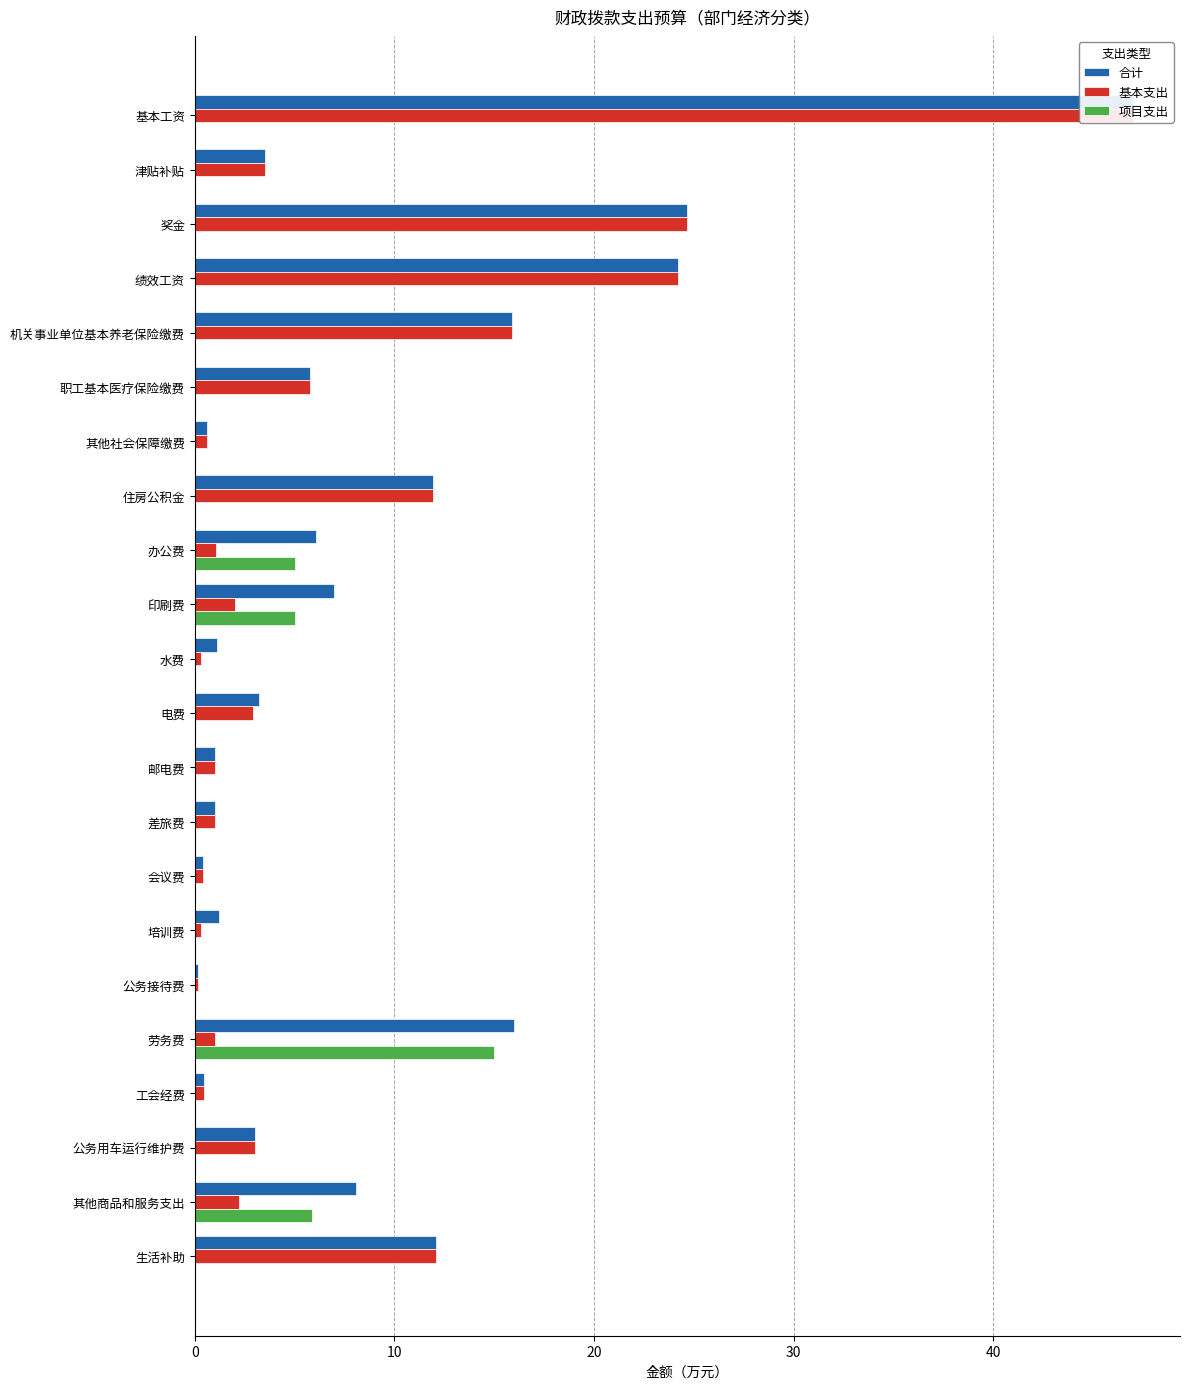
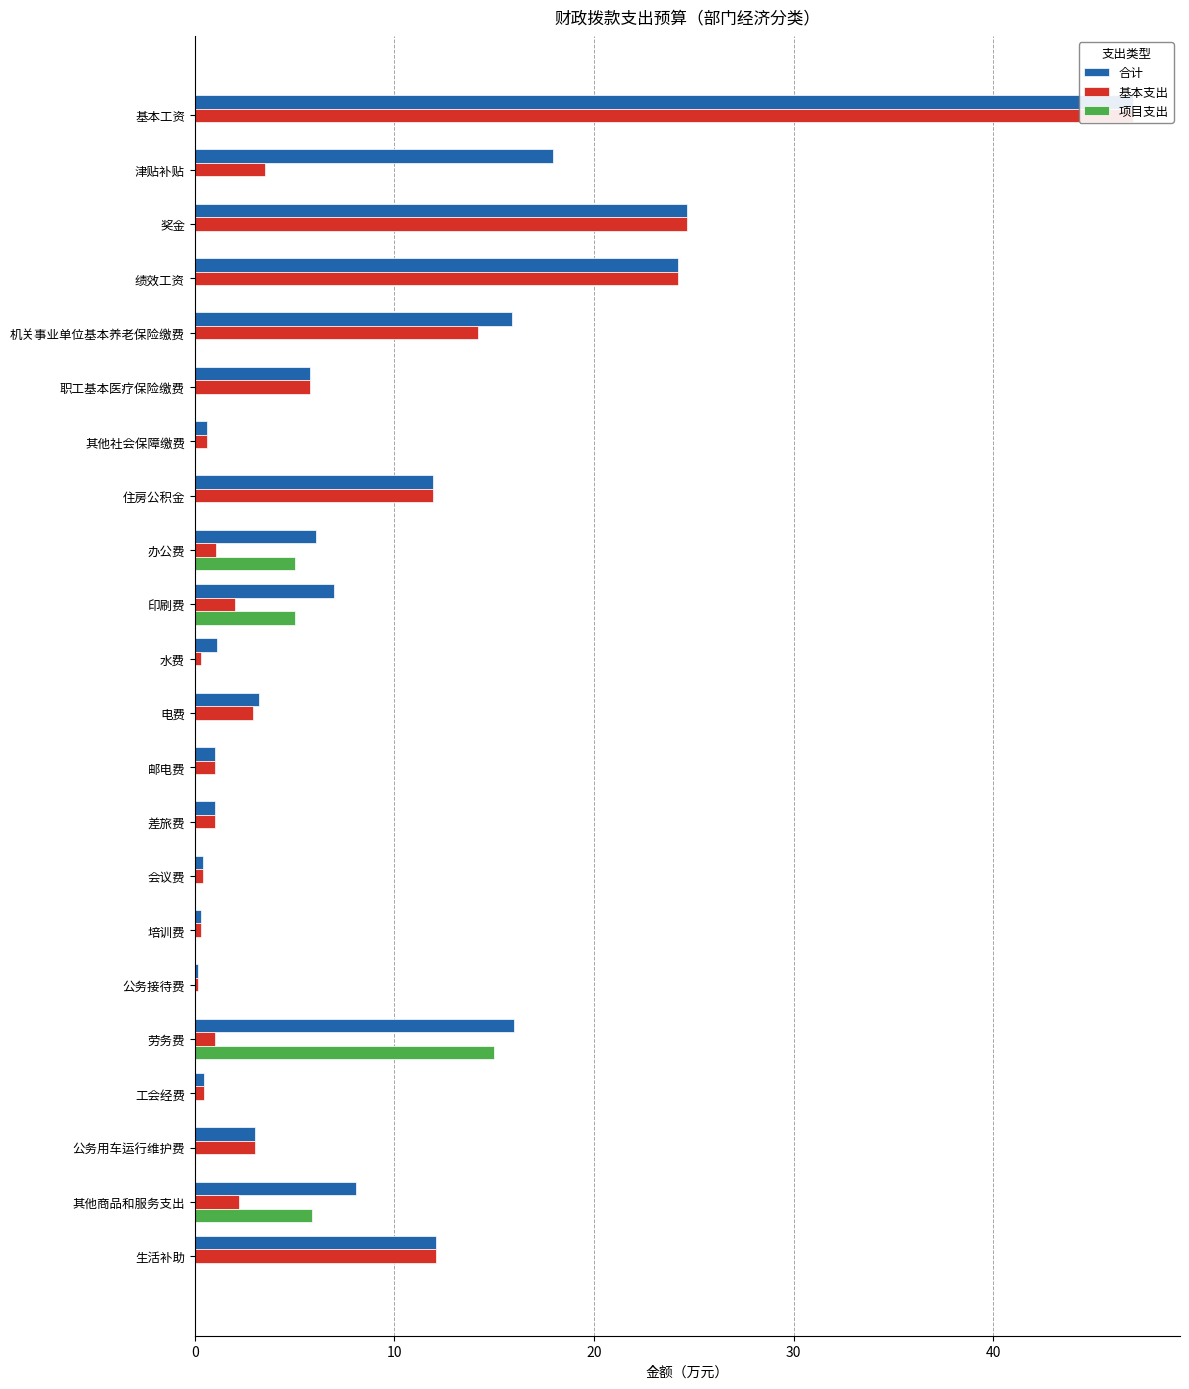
  {
    "合计": {
-     "津贴补贴": 3.5,
+     "津贴补贴": 18.0,
      "奖金": 24.7,
      "绩效工资": 24.2,
      "机关事业单位基本养老保险缴费": 15.9,
      "职工基本医疗保险缴费": 5.8,
      "其他社会保障缴费": 0.6,
      "住房公积金": 11.9,
      "办公费": 6.1,
      "印刷费": 7.0,
      "水费": 1.1,
      "电费": 3.2,
      "邮电费": 1.0,
      "差旅费": 1.0,
      "会议费": 0.4,
-     "培训费": 1.2,
+     "培训费": 0.3,
      "公务接待费": 0.2,
      "劳务费": 16.0,
      "工会经费": 0.5,
      "公务用车运行维护费": 3.0,
      "其他商品和服务支出": 8.1,
      "生活补助": 12.1
    },
    "基本支出": {
      "津贴补贴": 3.5,
      "奖金": 24.7,
      "绩效工资": 24.2,
-     "机关事业单位基本养老保险缴费": 15.9,
+     "机关事业单位基本养老保险缴费": 14.2,
      "职工基本医疗保险缴费": 5.8,
      "其他社会保障缴费": 0.6,
      "住房公积金": 11.9,
      "办公费": 1.1,
      "印刷费": 2.0,
      "水费": 0.3,
      "电费": 2.9,
      "邮电费": 1.0,
      "差旅费": 1.0,
      "会议费": 0.4,
      "培训费": 0.3,
      "公务接待费": 0.2,
      "劳务费": 1.0,
      "工会经费": 0.5,
      "公务用车运行维护费": 3.0,
      "其他商品和服务支出": 2.2,
      "生活补助": 12.1
    },
    "项目支出": {
      "基本工资": 0.0,
      "津贴补贴": 0.0,
      "奖金": 0.0,
      "绩效工资": 0.0,
      "机关事业单位基本养老保险缴费": 0.0,
      "职工基本医疗保险缴费": 0.0,
      "其他社会保障缴费": 0.0,
      "住房公积金": 0.0,
      "办公费": 5.0,
      "印刷费": 5.0,
      "水费": 0.0,
      "电费": 0.0,
      "邮电费": 0.0,
      "差旅费": 0.0,
      "会议费": 0.0,
      "培训费": 0.0,
      "公务接待费": 0.0,
      "劳务费": 15.0,
      "工会经费": 0.0,
      "公务用车运行维护费": 0.0,
      "其他商品和服务支出": 5.9,
      "生活补助": 0.0
    }
  }
